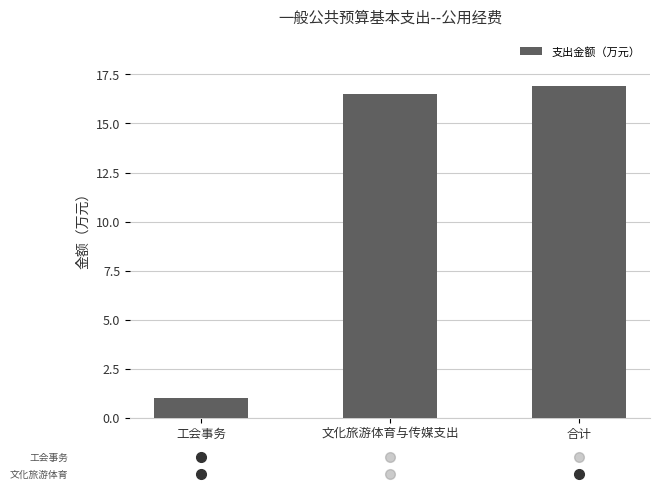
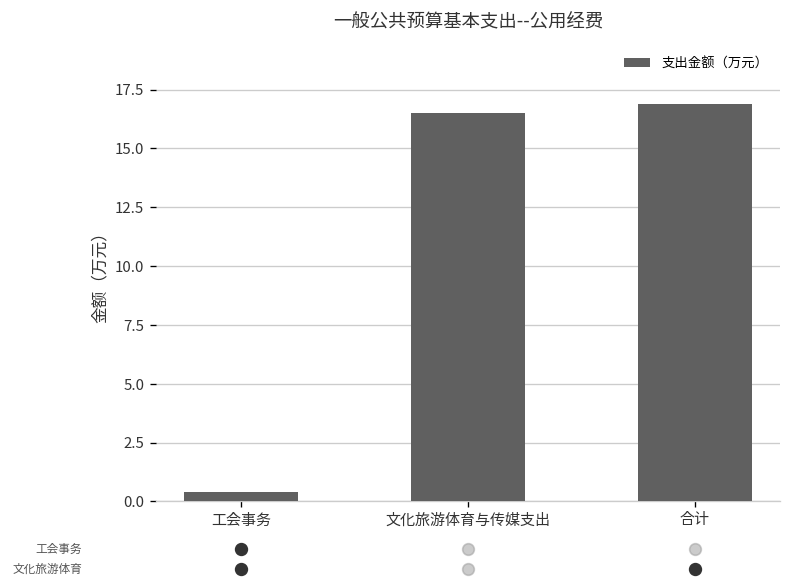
  {
    "支出金额（万元）": {
-     "工会事务": 1.0,
+     "工会事务": 0.4,
      "文化旅游体育与传媒支出": 16.5,
      "合计": 16.9
    }
  }
